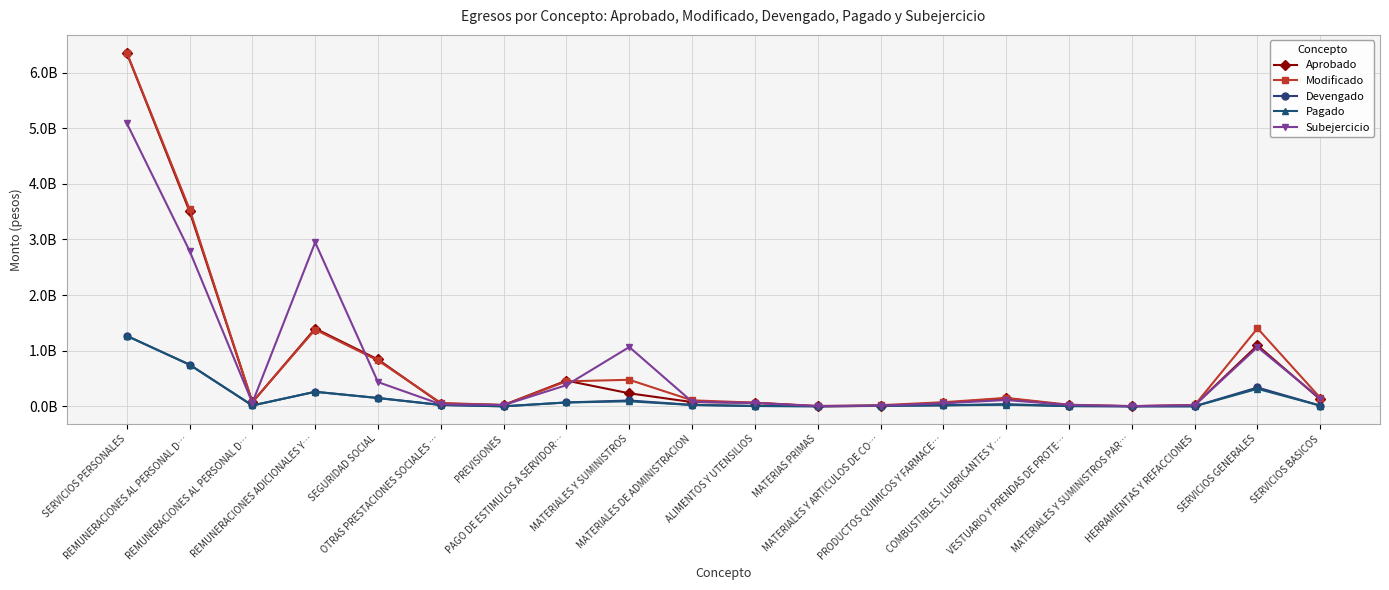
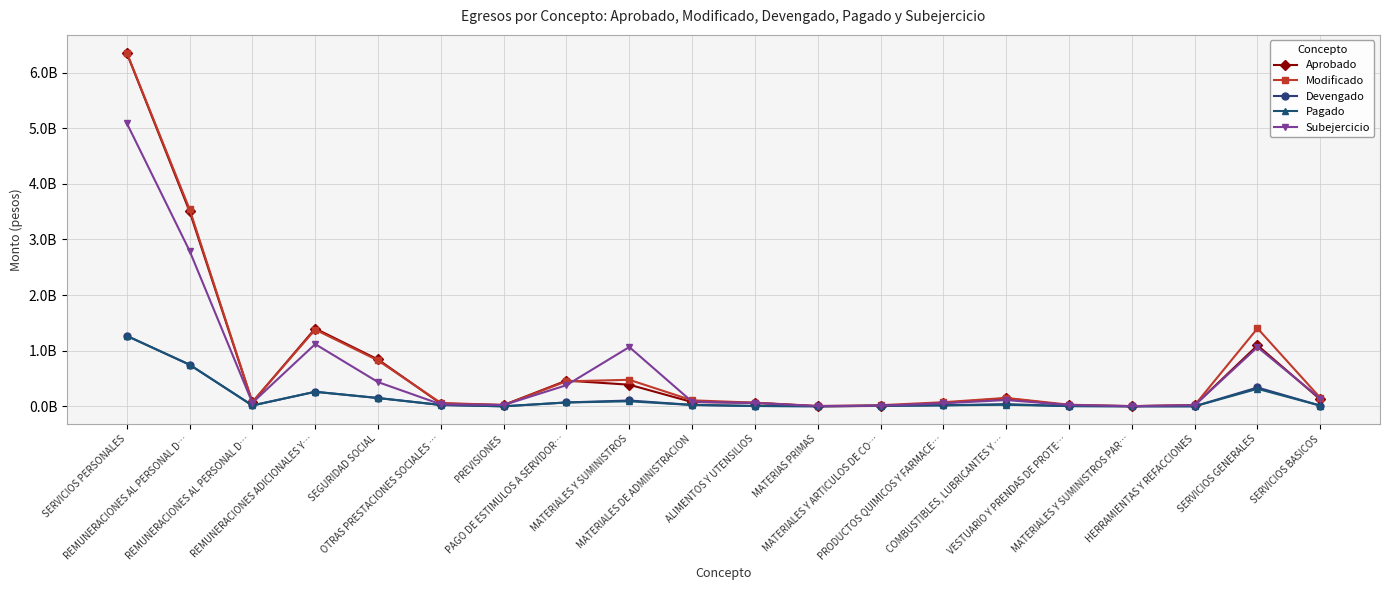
  {
    "Aprobado": {
-     "MATERIALES Y SUMINISTROS": 200000000
+     "MATERIALES Y SUMINISTROS": 400000000
    },
    "Modificado": {
      "MATERIALES Y SUMINISTROS": 500000000,
      "SERVICIOS GENERALES": 1400000000
    },
    "Subejercicio": {
      "SERVICIOS PERSONALES": 5100000000,
-     "REMUNERACIONES ADICIONALES Y…": 2900000000,
+     "REMUNERACIONES ADICIONALES Y…": 1100000000,
      "SEGURIDAD SOCIAL": 400000000,
      "PAGO DE ESTIMULOS A SERVIDOR…": 400000000,
      "MATERIALES Y SUMINISTROS": 1100000000
    }
  }
